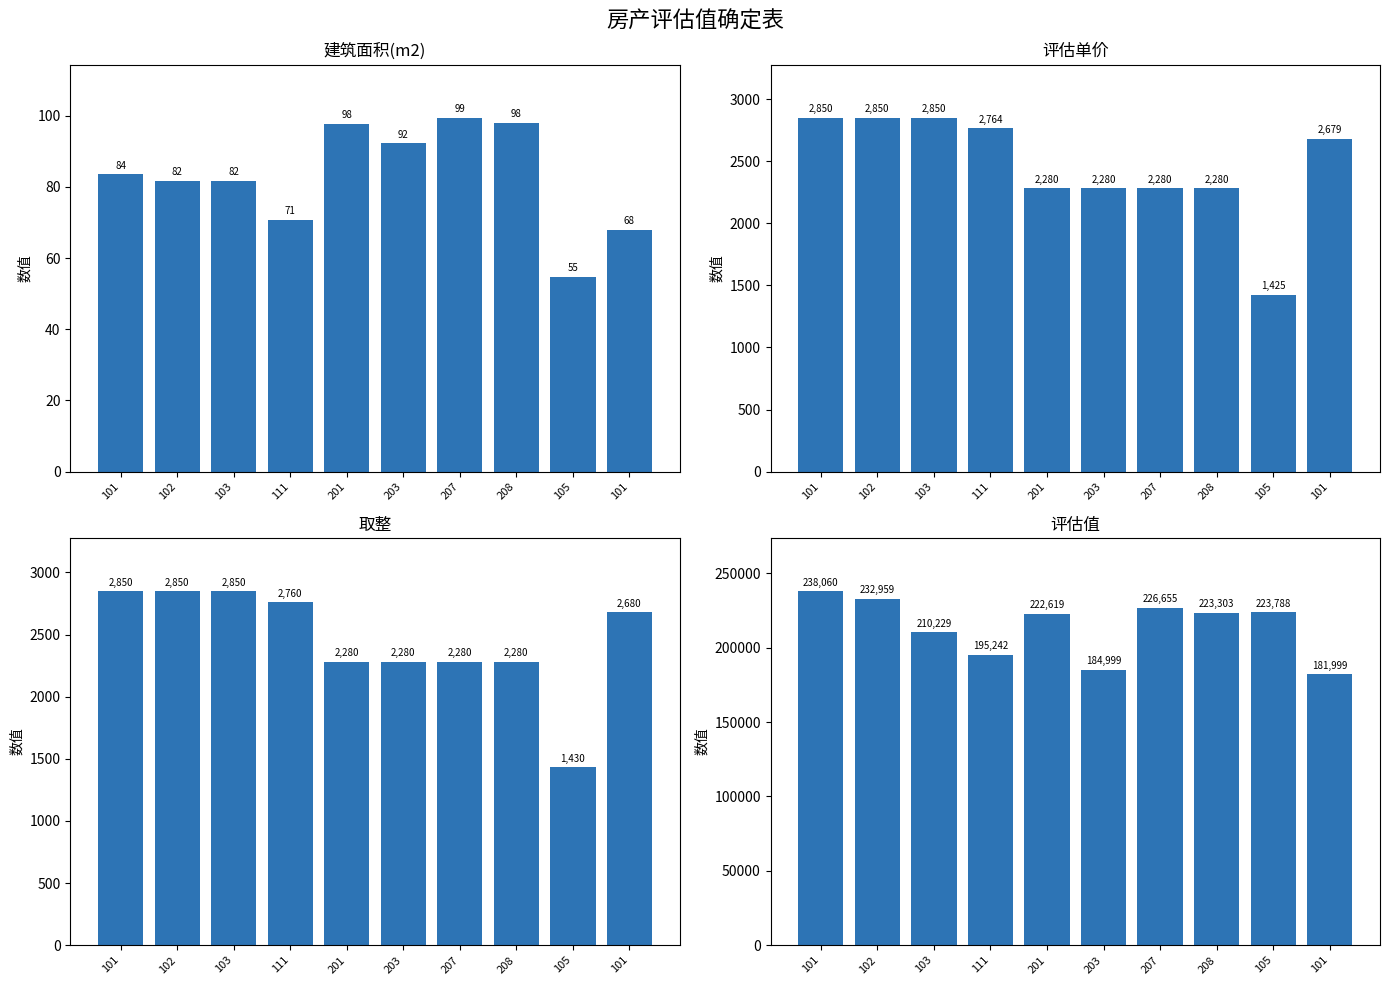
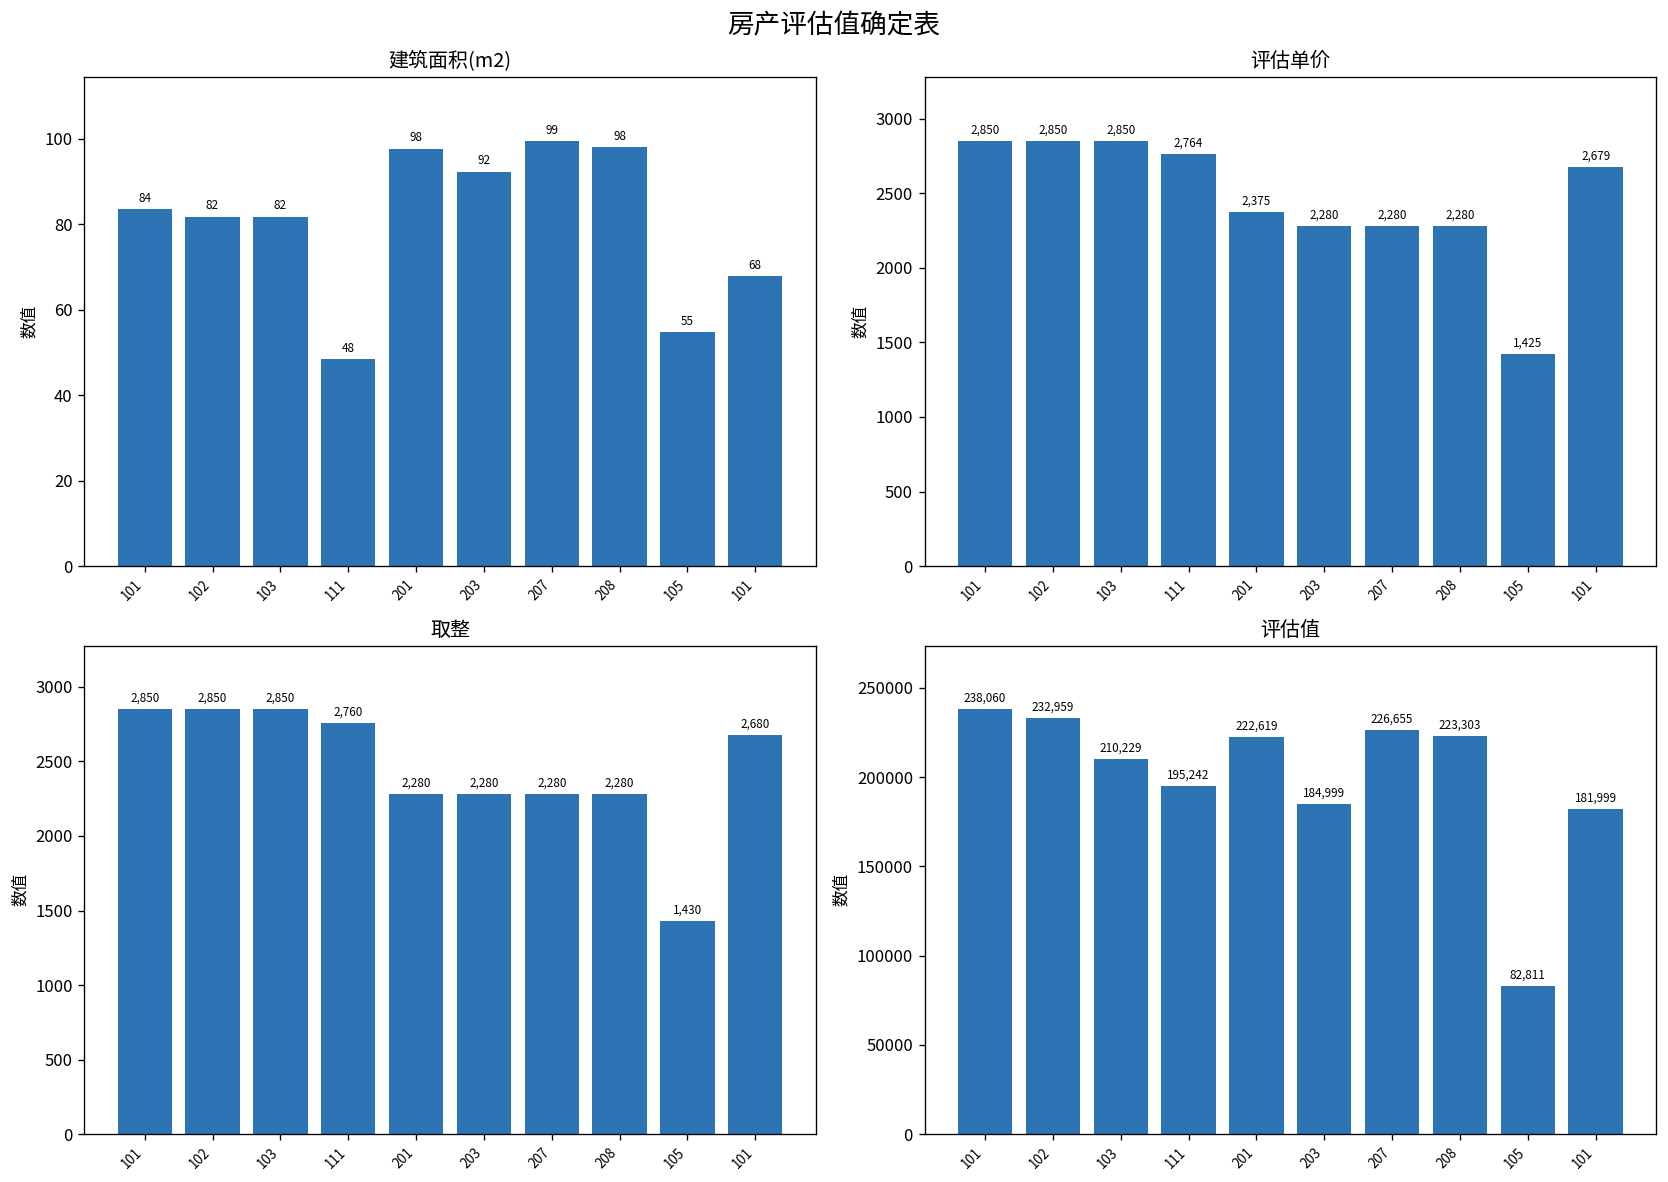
  {
    "建筑面积(m2)": {
      "102": "82",
      "103": "82",
-     "111": "71",
+     "111": "48",
      "201": "98",
      "203": "92",
      "207": "99",
      "208": "98",
      "105": "55"
    },
    "评估单价": {
      "102": "2,850",
      "103": "2,850",
      "111": "2,764",
-     "201": "2,280",
+     "201": "2,375",
      "203": "2,280",
      "207": "2,280",
      "208": "2,280",
      "105": "1,425"
    },
    "取整": {
      "102": "2,850",
      "103": "2,850",
      "111": "2,760",
      "201": "2,280",
      "203": "2,280",
      "207": "2,280",
      "208": "2,280",
      "105": "1,430"
    },
    "评估值": {
      "102": "232,959",
      "103": "210,229",
      "111": "195,242",
      "201": "222,619",
      "203": "184,999",
      "207": "226,655",
      "208": "223,303",
-     "105": "223,788"
+     "105": "82,811"
    }
  }
